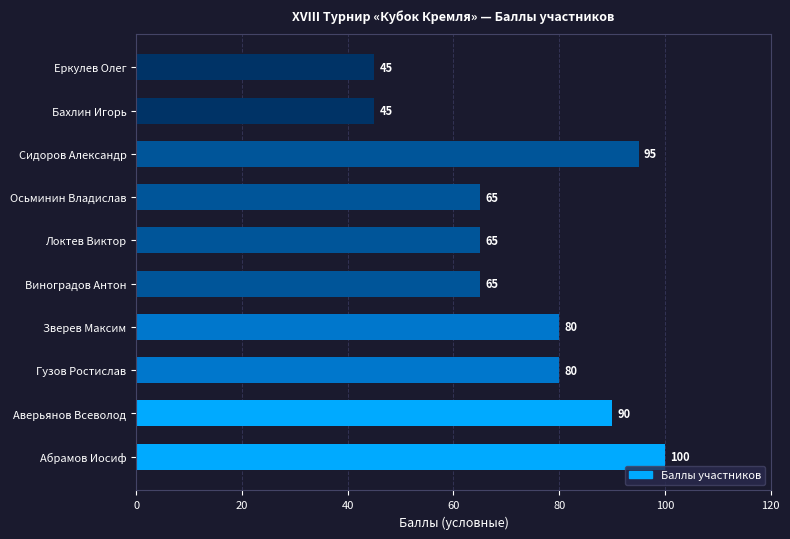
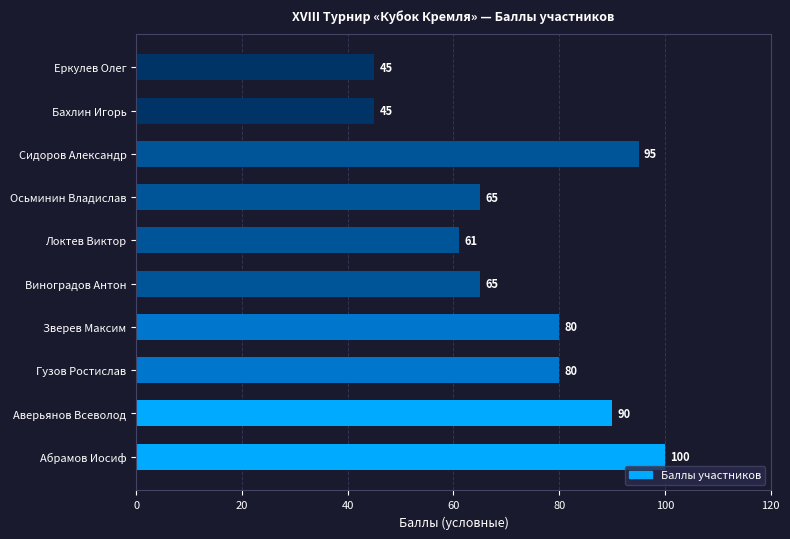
  {
    "Еркулев Олег": 45,
    "Бахлин Игорь": 45,
    "Сидоров Александр": 95,
    "Осьминин Владислав": 65,
-   "Локтев Виктор": 65,
+   "Локтев Виктор": 61,
    "Виноградов Антон": 65,
    "Зверев Максим": 80,
    "Гузов Ростислав": 80,
    "Аверьянов Всеволод": 90,
    "Абрамов Иосиф": 100
  }
